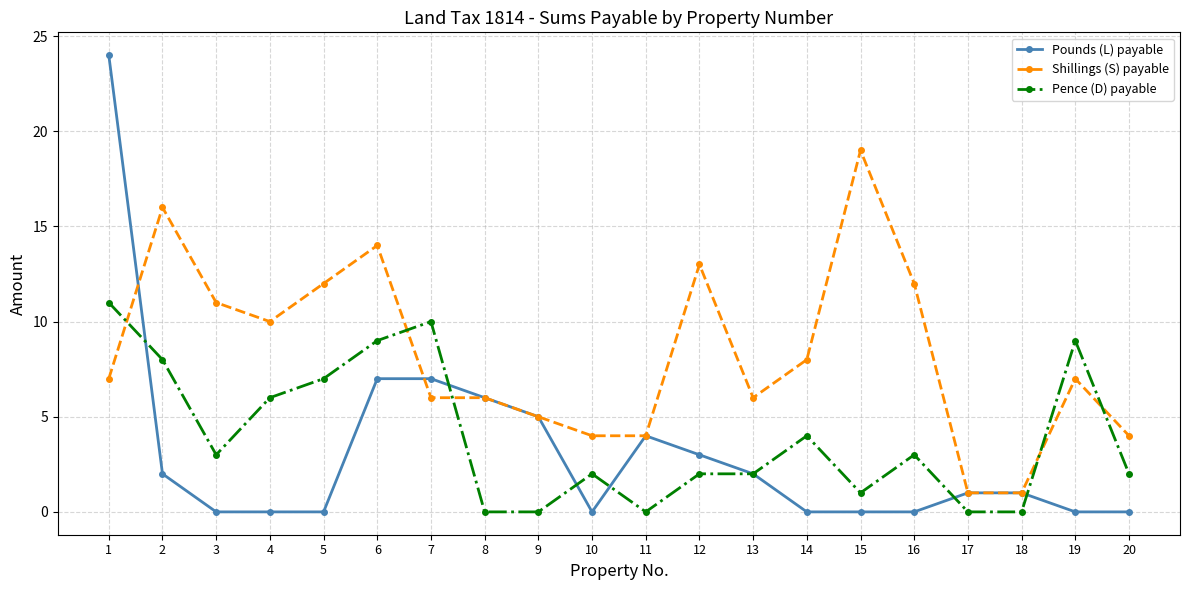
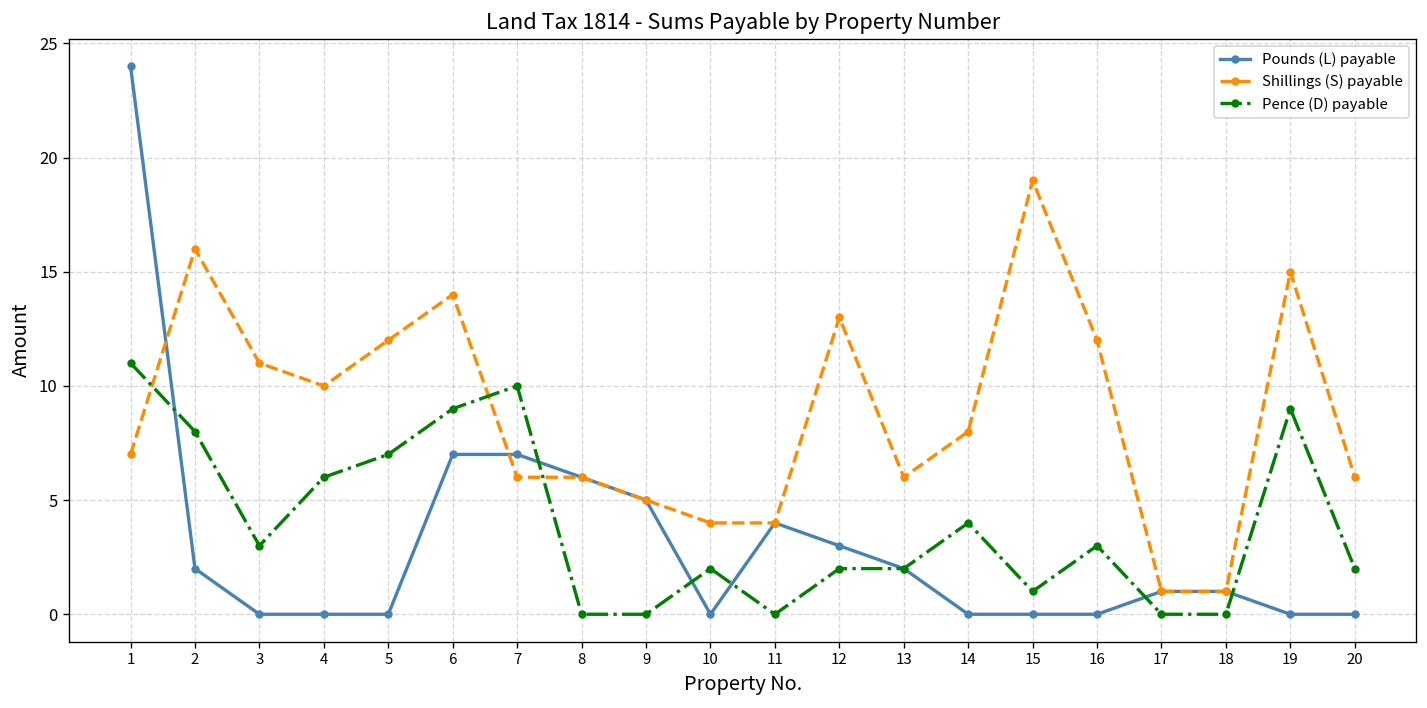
  {
    "Pounds (L) payable": {
      "1": 24,
      "2": 2,
      "3": 0,
      "4": 0,
      "5": 0,
      "6": 7,
      "7": 7,
      "10": 0,
      "12": 3,
      "14": 0,
      "15": 0,
      "16": 0,
      "19": 0,
      "20": 0
    },
    "Shillings (S) payable": {
      "1": 7,
      "2": 16,
      "3": 11,
      "4": 10,
      "5": 12,
      "6": 14,
      "7": 6,
      "10": 4,
      "12": 13,
      "13": 6,
      "14": 8,
      "15": 19,
      "16": 12,
-     "19": 7,
-     "20": 4
+     "19": 15,
+     "20": 6
    },
    "Pence (D) payable": {
      "1": 11,
      "2": 8,
      "3": 3,
      "4": 6,
      "5": 7,
      "6": 9,
      "7": 10,
      "8": 0,
      "9": 0,
      "10": 2,
      "11": 0,
      "12": 2,
      "14": 4,
      "15": 1,
      "16": 3,
      "17": 0,
      "18": 0,
      "19": 9,
      "20": 2
    }
  }
